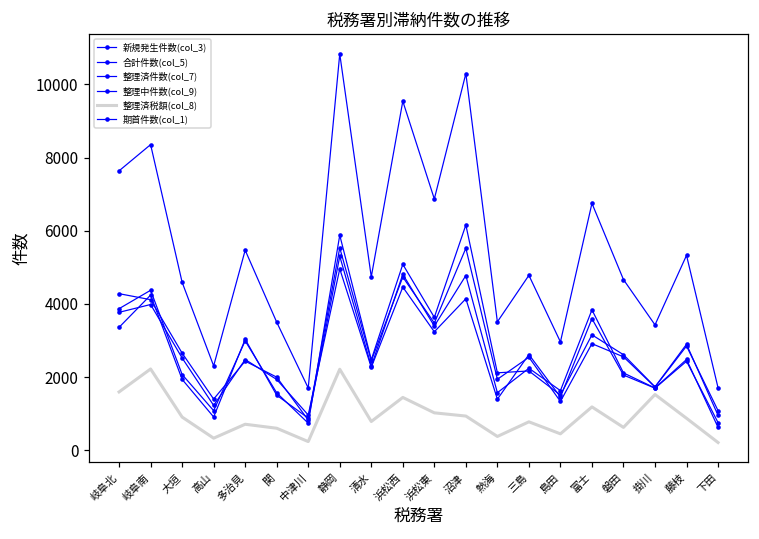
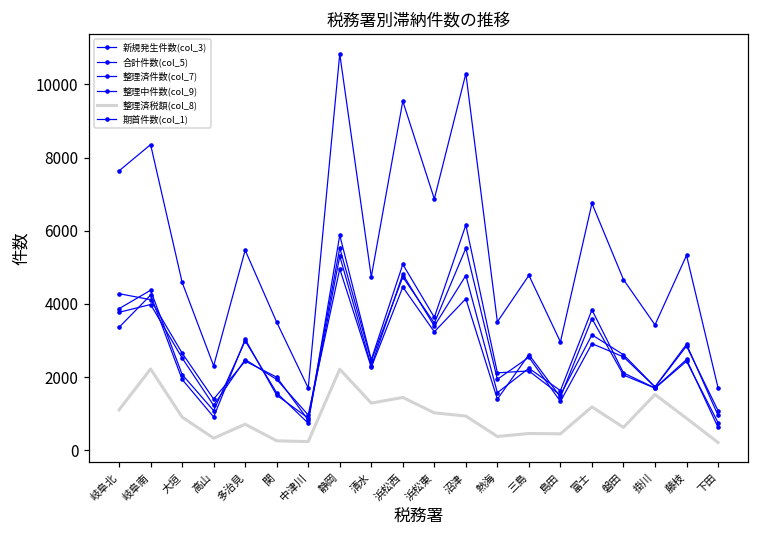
  {
    "整理済税額(col_8)": {
-     "岐阜北": 1600,
+     "岐阜北": 1100,
      "岐阜南": 2200,
      "大垣": 900,
      "高山": 300,
      "多治見": 700,
-     "関": 600,
+     "関": 300,
      "中津川": 200,
      "静岡": 2200,
-     "清水": 800,
+     "清水": 1300,
      "浜松西": 1400,
      "浜松東": 1000,
      "沼津": 900,
      "熱海": 400,
-     "三島": 800,
+     "三島": 500,
      "島田": 400,
      "富士": 1200,
      "磐田": 600,
      "掛川": 1500,
      "藤枝": 900,
      "下田": 200
    }
  }
